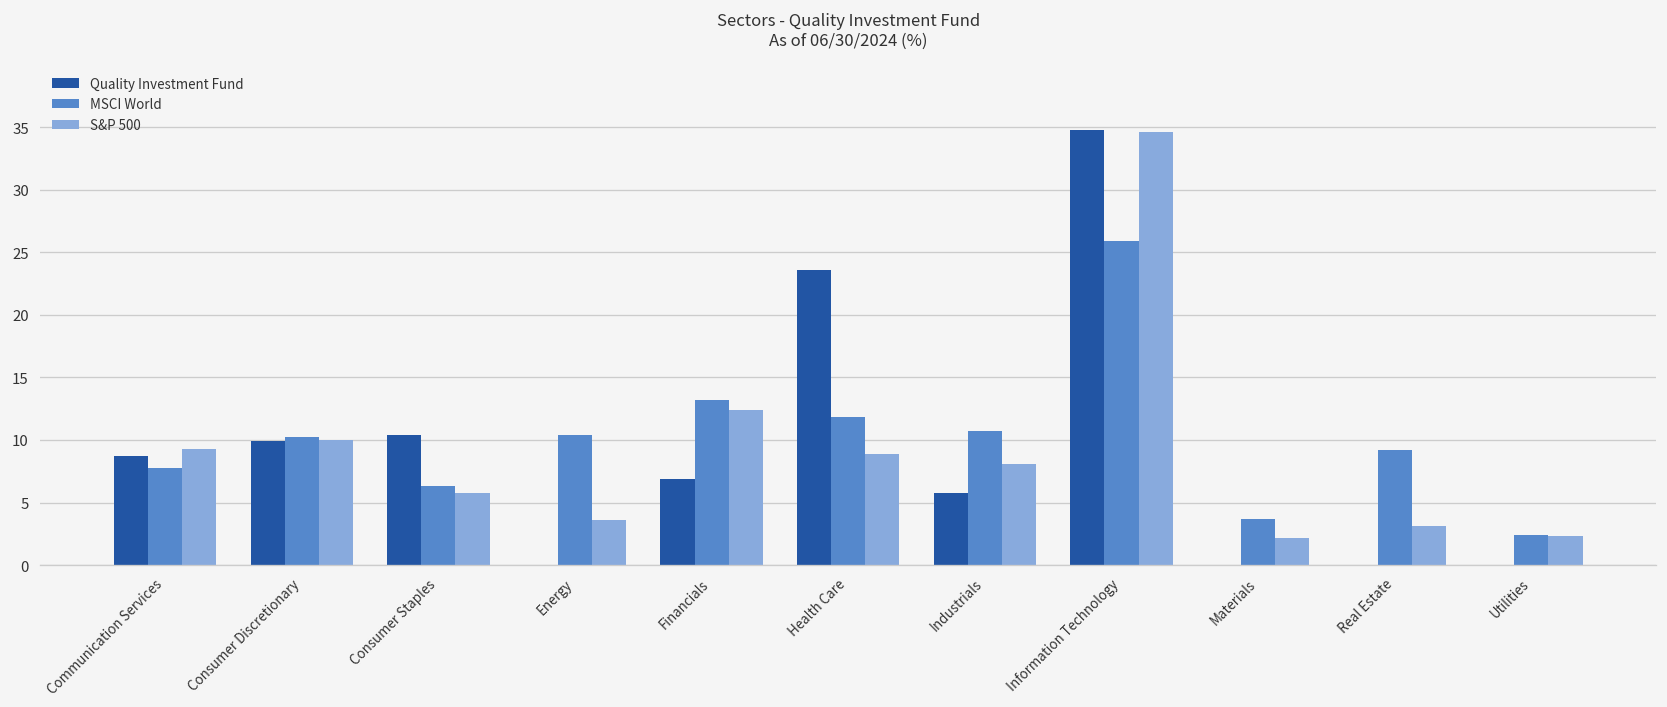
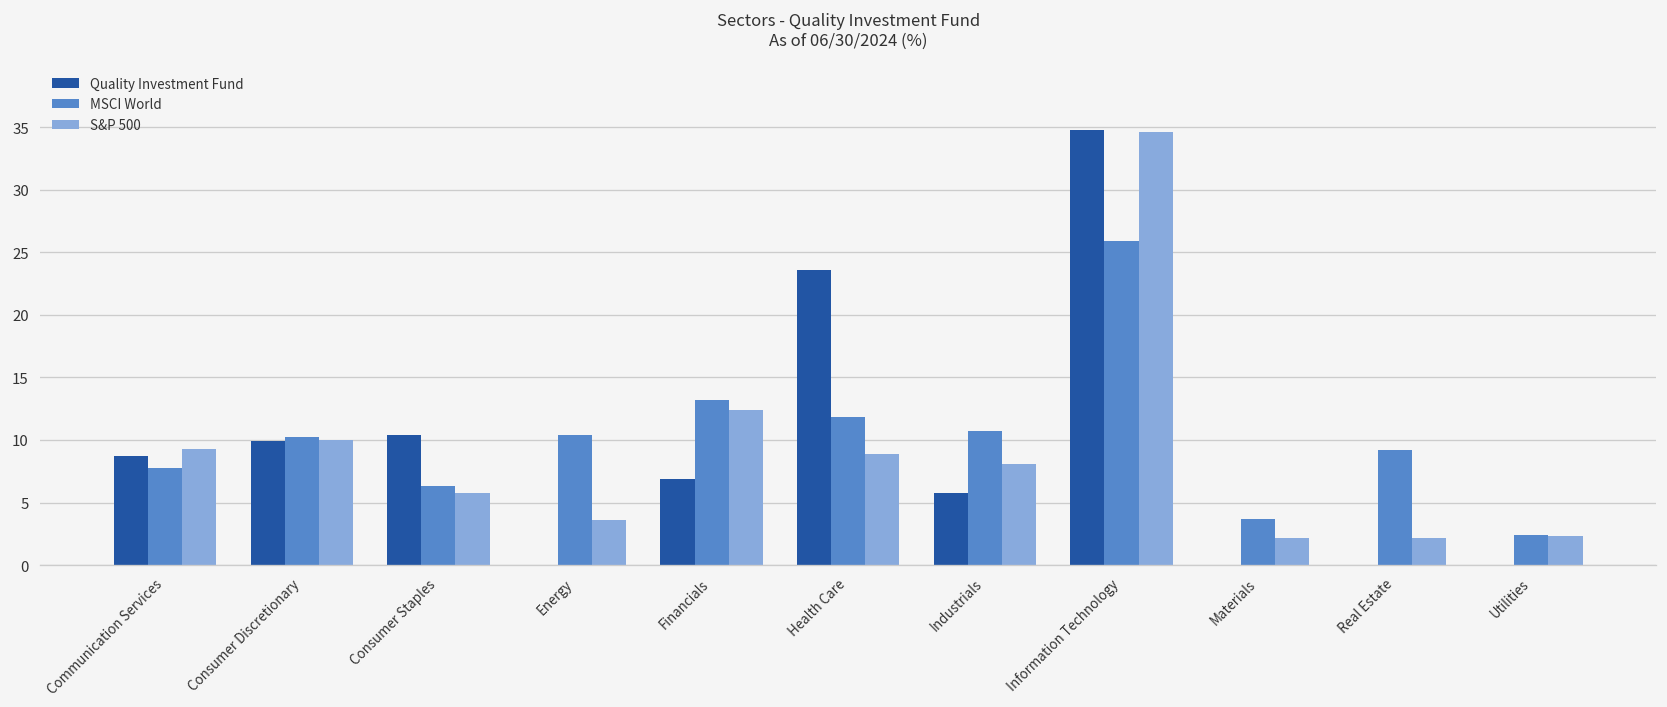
  {
    "Quality Investment Fund": {
      "Communication Services": 8.7,
      "Consumer Discretionary": 9.9,
      "Consumer Staples": 10.4,
      "Energy": 0.0,
      "Financials": 6.9,
      "Health Care": 23.6,
      "Industrials": 5.8,
      "Information Technology": 34.8,
      "Materials": 0.0,
      "Real Estate": 0.0,
      "Utilities": 0.0
    },
    "MSCI World": {
      "Communication Services": 7.8,
      "Consumer Discretionary": 10.2,
      "Consumer Staples": 6.3,
      "Energy": 10.4,
      "Financials": 13.2,
      "Health Care": 11.8,
      "Industrials": 10.7,
      "Information Technology": 25.9,
      "Materials": 3.7,
      "Real Estate": 9.2,
      "Utilities": 2.4
    },
    "S&P 500": {
      "Communication Services": 9.3,
      "Consumer Discretionary": 10.0,
      "Consumer Staples": 5.8,
      "Energy": 3.6,
      "Financials": 12.4,
      "Health Care": 8.9,
      "Industrials": 8.1,
      "Information Technology": 34.6,
      "Materials": 2.2,
-     "Real Estate": 3.1,
+     "Real Estate": 2.2,
      "Utilities": 2.3
    }
  }
